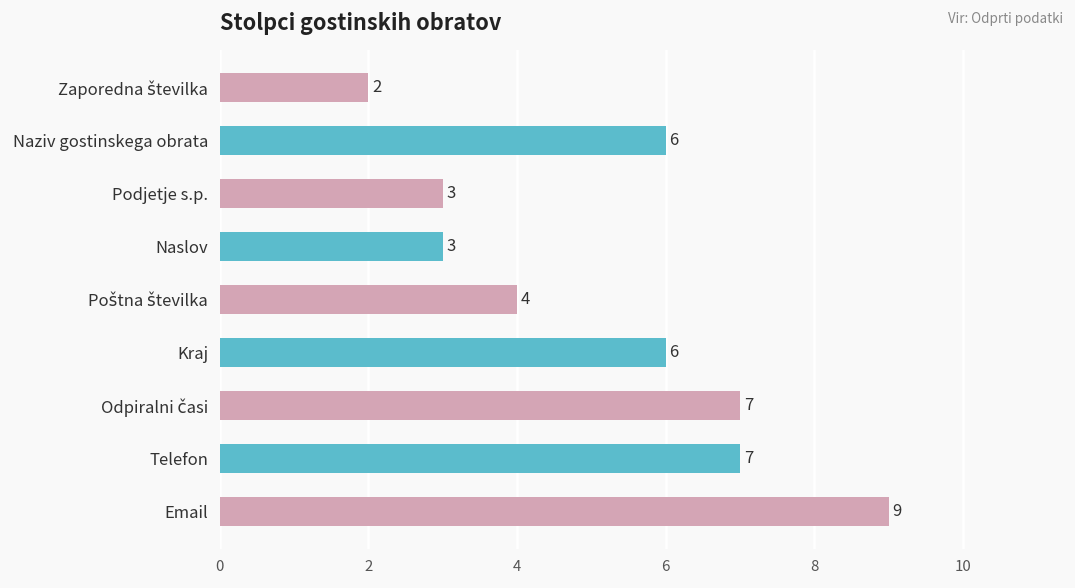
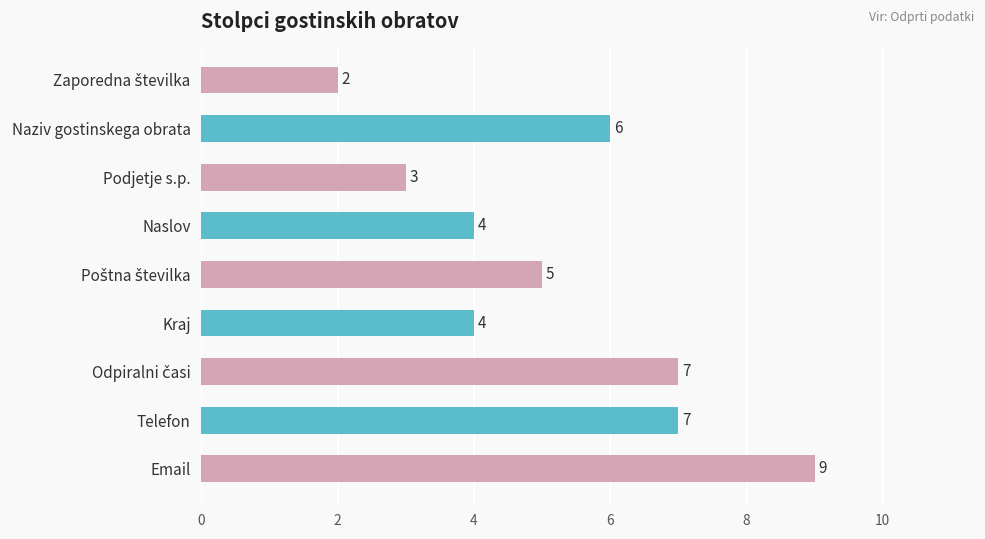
  {
    "Zaporedna številka": 2,
    "Naziv gostinskega obrata": 6,
    "Podjetje s.p.": 3,
-   "Naslov": 3,
-   "Poštna številka": 4,
-   "Kraj": 6,
+   "Naslov": 4,
+   "Poštna številka": 5,
+   "Kraj": 4,
    "Odpiralni časi": 7,
    "Telefon": 7,
    "Email": 9
  }
